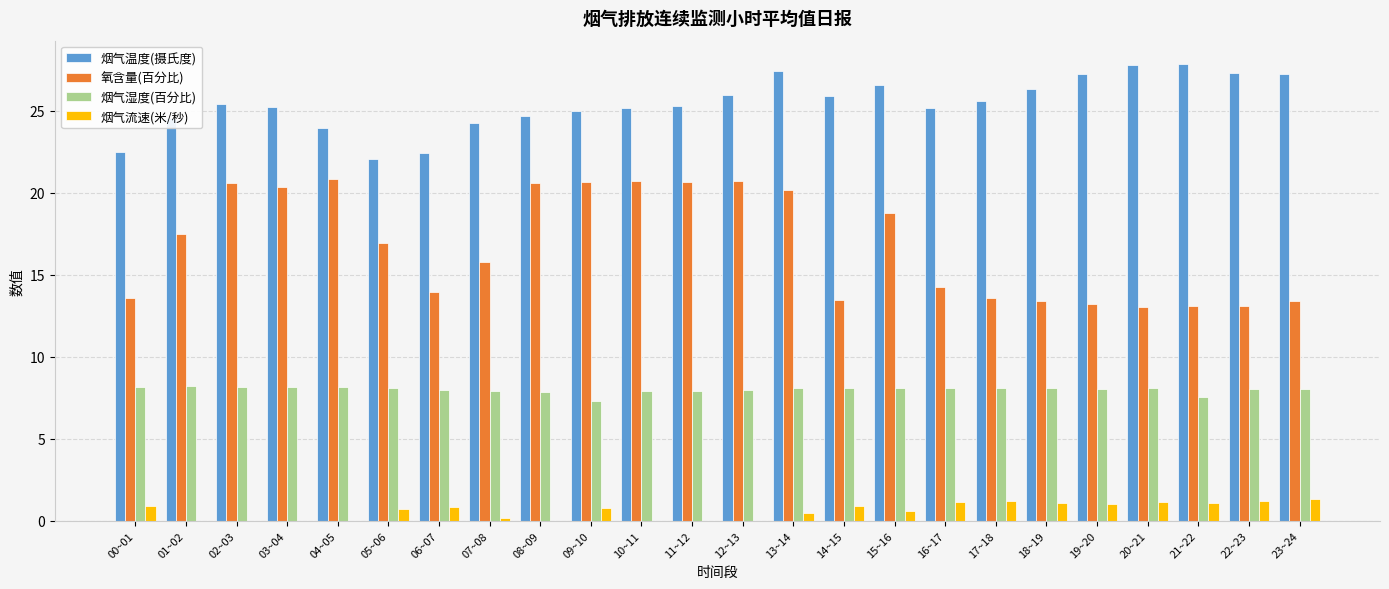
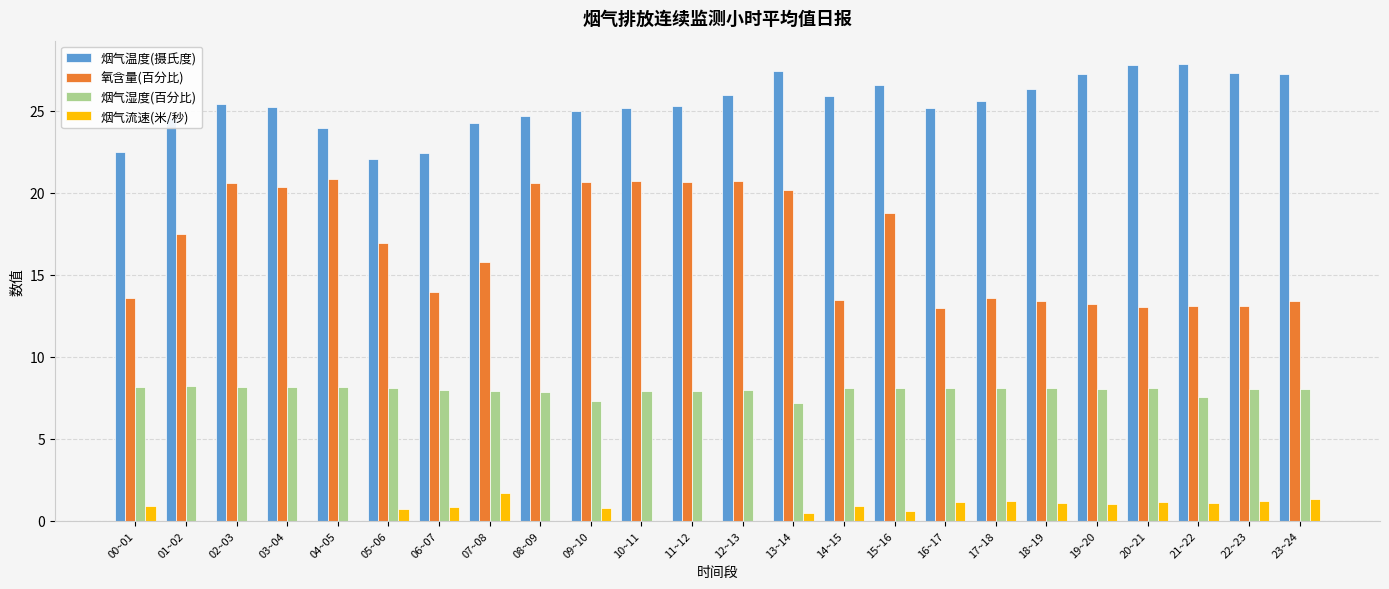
  {
    "烟气温度(摄氏度)": {
      "00~01": 22.5,
      "02~03": 25.4,
      "03~04": 25.2,
      "04~05": 24.0,
      "05~06": 22.0,
      "06~07": 22.4,
      "07~08": 24.3,
      "08~09": 24.7,
      "09~10": 25.0,
      "10~11": 25.2,
      "11~12": 25.3,
      "12~13": 25.9,
      "13~14": 27.5,
      "14~15": 25.9,
      "15~16": 26.6,
      "16~17": 25.2,
      "17~18": 25.6,
      "18~19": 26.3,
      "19~20": 27.3,
      "20~21": 27.8,
      "21~22": 27.9,
      "22~23": 27.3,
      "23~24": 27.3
    },
    "氧含量(百分比)": {
      "00~01": 13.6,
      "01~02": 17.5,
      "02~03": 20.6,
      "03~04": 20.3,
      "04~05": 20.9,
      "05~06": 17.0,
      "06~07": 14.0,
      "07~08": 15.8,
      "08~09": 20.6,
      "09~10": 20.7,
      "10~11": 20.7,
      "11~12": 20.7,
      "12~13": 20.7,
      "13~14": 20.2,
      "14~15": 13.5,
      "15~16": 18.8,
-     "16~17": 14.3,
+     "16~17": 13.0,
      "17~18": 13.6,
      "18~19": 13.4,
      "19~20": 13.2,
      "20~21": 13.1,
      "21~22": 13.1,
      "22~23": 13.1,
      "23~24": 13.4
    },
    "烟气湿度(百分比)": {
      "00~01": 8.2,
      "01~02": 8.2,
      "02~03": 8.1,
      "03~04": 8.2,
      "04~05": 8.2,
      "05~06": 8.1,
      "06~07": 8.0,
      "07~08": 7.9,
      "08~09": 7.9,
      "09~10": 7.3,
      "10~11": 7.9,
      "11~12": 7.9,
      "12~13": 8.0,
-     "13~14": 8.1,
+     "13~14": 7.2,
      "14~15": 8.1,
      "15~16": 8.1,
      "16~17": 8.1,
      "17~18": 8.1,
      "18~19": 8.1,
      "19~20": 8.1,
      "20~21": 8.1,
      "21~22": 7.6,
      "22~23": 8.0,
      "23~24": 8.0
    },
    "烟气流速(米/秒)": {
      "00~01": 0.9,
      "01~02": 0.0,
      "02~03": 0.0,
      "03~04": 0.0,
      "04~05": 0.0,
      "05~06": 0.7,
      "06~07": 0.9,
-     "07~08": 0.2,
+     "07~08": 1.7,
      "08~09": 0.0,
      "09~10": 0.8,
      "10~11": 0.0,
      "11~12": 0.0,
      "13~14": 0.5,
      "14~15": 0.9,
      "15~16": 0.6,
      "16~17": 1.2,
      "17~18": 1.2,
      "18~19": 1.1,
      "19~20": 1.0,
      "20~21": 1.1,
      "21~22": 1.1,
      "22~23": 1.2,
      "23~24": 1.4
    }
  }
